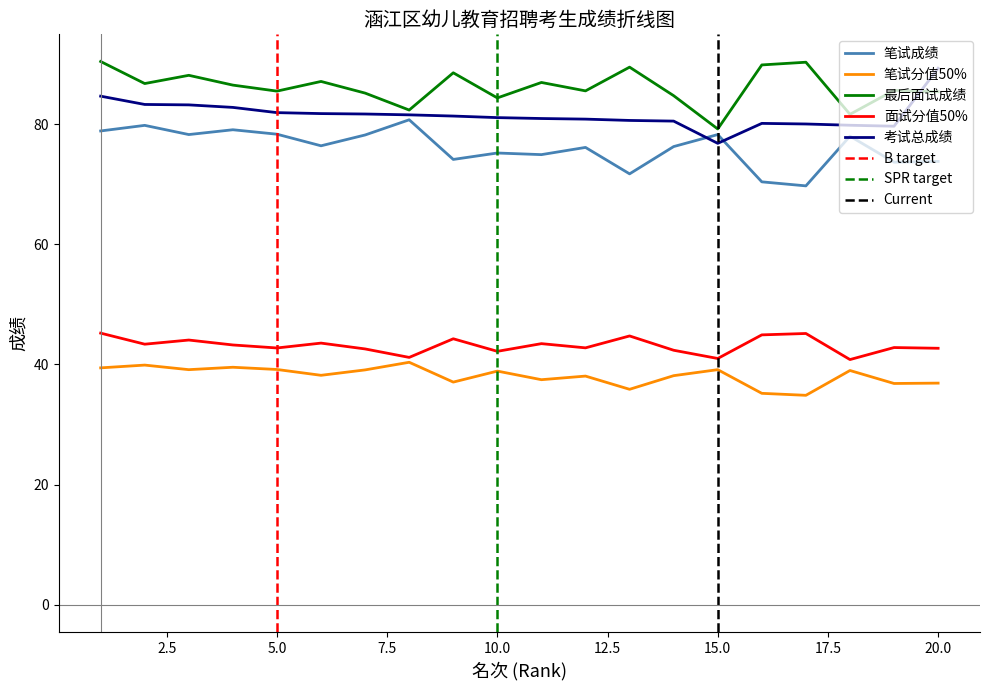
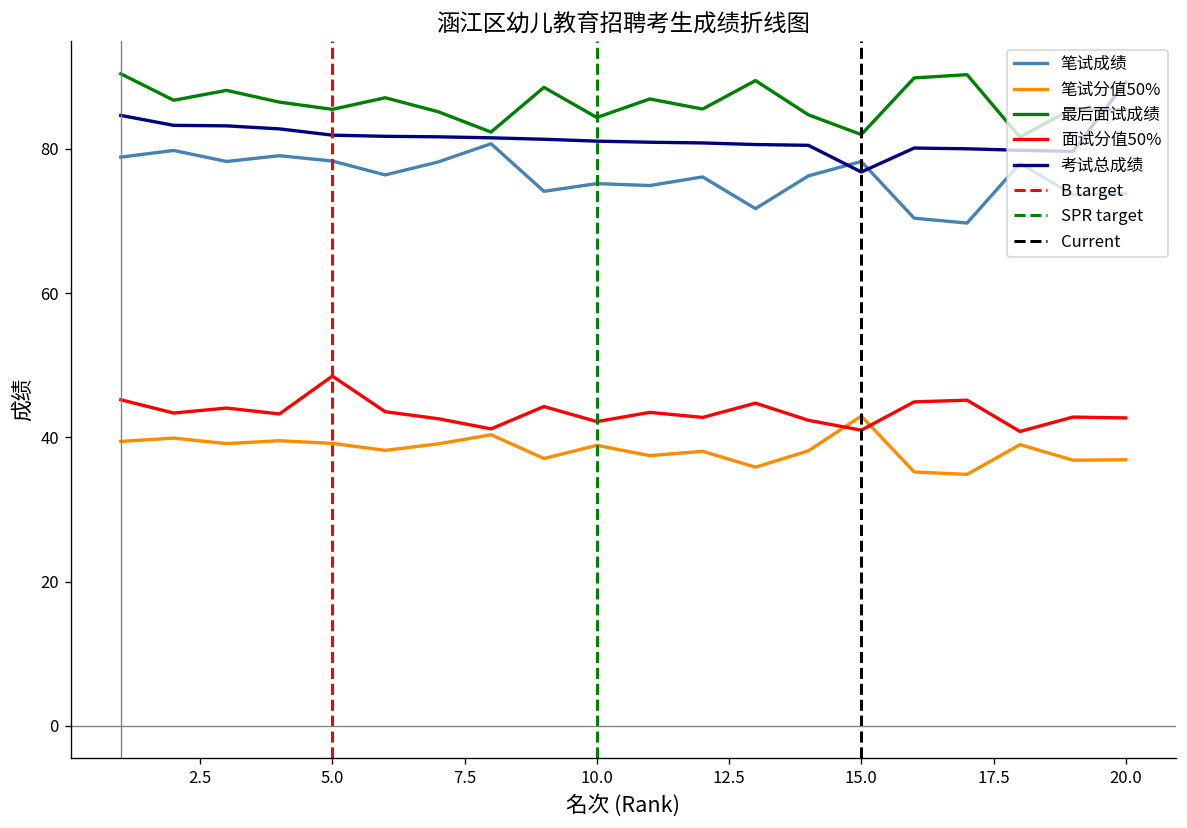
  {
    "笔试成绩": {
      "5.0": 78,
      "10.0": 75,
      "15.0": 78
    },
    "笔试分值50%": {
      "5.0": 39,
      "10.0": 39,
-     "15.0": 39,
+     "15.0": 43,
      "20.0": 37
    },
    "最后面试成绩": {
      "5.0": 86,
      "10.0": 84,
-     "15.0": 79
+     "15.0": 82
    },
    "面试分值50%": {
-     "5.0": 43,
+     "5.0": 49,
      "10.0": 42,
      "15.0": 41,
      "20.0": 43
    },
    "考试总成绩": {
      "5.0": 82,
      "10.0": 81,
      "15.0": 77
    }
  }
